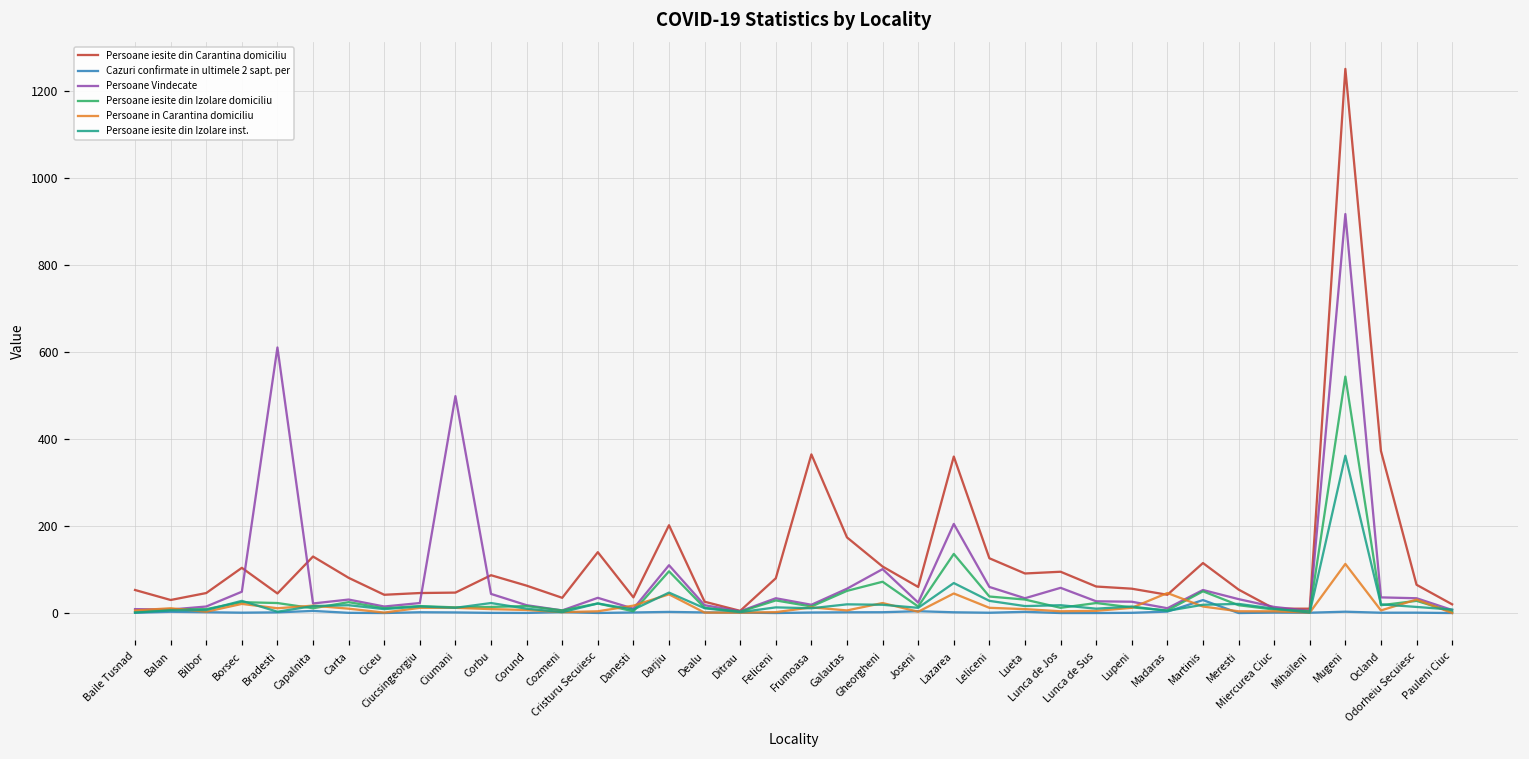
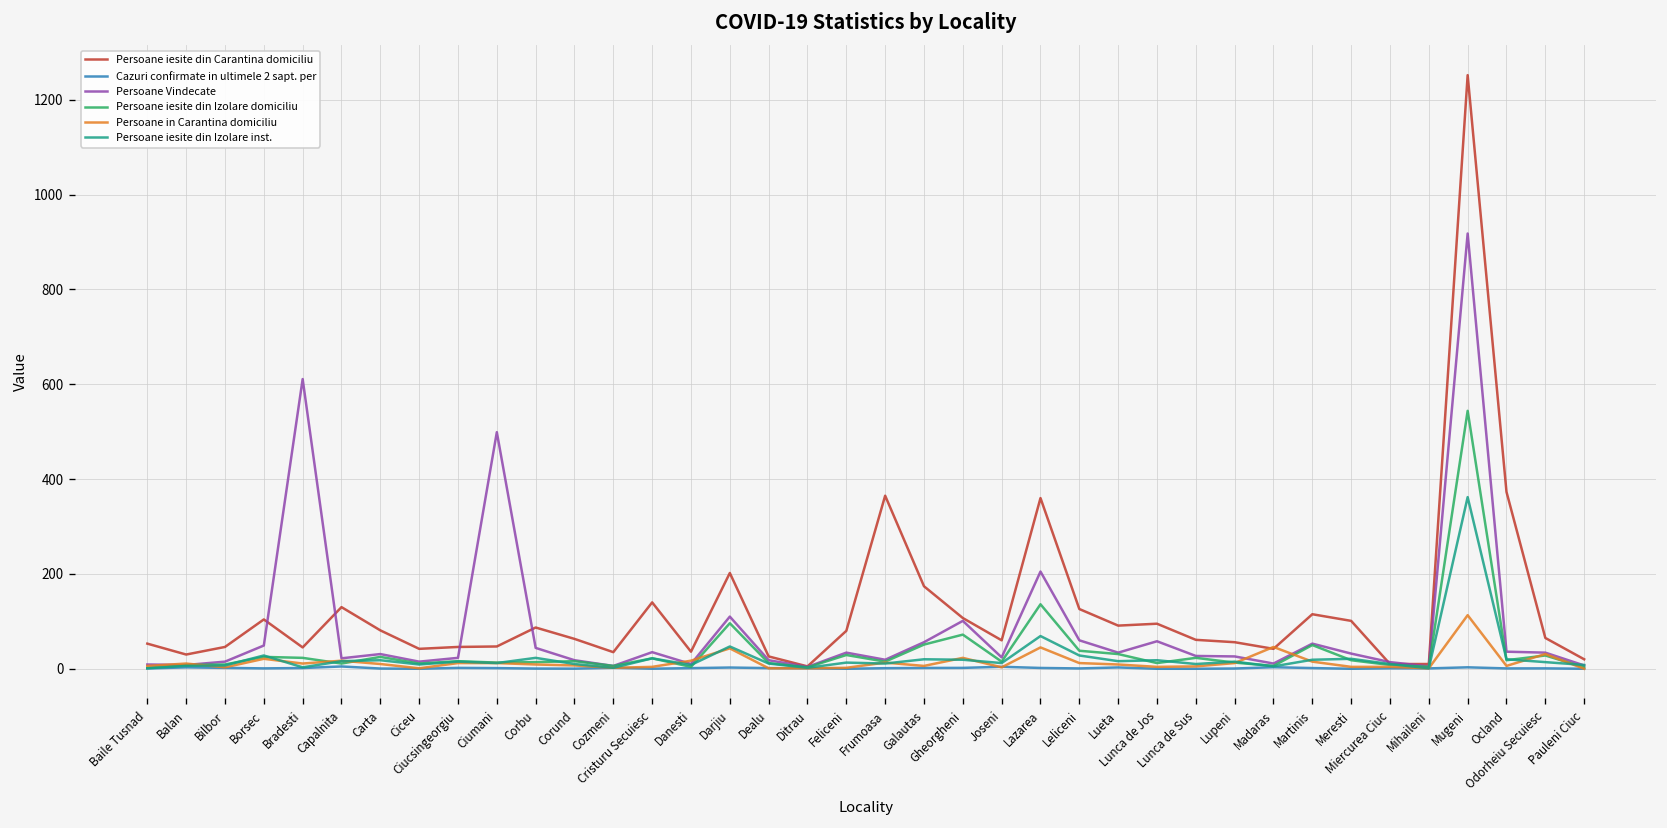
  {
    "Persoane iesite din Carantina domiciliu": {
      "Baile Tusnad": 50,
      "Balan": 30,
      "Bilbor": 50,
      "Borsec": 100,
      "Bradesti": 50,
      "Capalnita": 130,
      "Carta": 80,
      "Ciceu": 40,
      "Ciucsingeorgiu": 50,
      "Ciumani": 50,
      "Corbu": 90,
      "Corund": 60,
      "Cozmeni": 40,
      "Cristuru Secuiesc": 140,
      "Danesti": 40,
      "Darjiu": 200,
      "Dealu": 30,
      "Feliceni": 80,
      "Frumoasa": 370,
      "Galautas": 170,
      "Joseni": 60,
      "Lazarea": 360,
      "Leliceni": 130,
      "Lueta": 90,
      "Lunca de Jos": 100,
      "Lunca de Sus": 60,
      "Lupeni": 60,
      "Martinis": 120,
-     "Meresti": 50,
+     "Meresti": 100,
      "Mugeni": 1250,
      "Ocland": 370,
      "Odorheiu Secuiesc": 70,
      "Pauleni Ciuc": 20
    },
    "Cazuri confirmate in ultimele 2 sapt. per": {
      "Borsec": 0,
      "Carta": 0,
      "Ciucsingeorgiu": 0,
      "Ciumani": 0,
      "Corbu": 0,
      "Corund": 0,
      "Darjiu": 0,
      "Frumoasa": 0,
      "Gheorgheni": 0,
      "Lazarea": 0,
      "Leliceni": 0,
      "Lupeni": 0,
-     "Martinis": 30,
+     "Martinis": 0,
      "Mugeni": 0,
      "Odorheiu Secuiesc": 0
    },
    "Persoane Vindecate": {
      "Borsec": 50,
      "Bradesti": 610,
      "Ciucsingeorgiu": 20,
      "Ciumani": 500,
      "Corbu": 40,
      "Cristuru Secuiesc": 40,
      "Darjiu": 110,
      "Joseni": 20,
      "Lazarea": 210,
      "Leliceni": 60,
      "Lunca de Jos": 60,
      "Lupeni": 30,
      "Meresti": 30,
      "Mugeni": 920,
      "Ocland": 40
    },
    "Persoane in Carantina domiciliu": {
      "Bradesti": 10,
      "Carta": 10,
      "Danesti": 20,
      "Lazarea": 50,
      "Leliceni": 10,
      "Mugeni": 110
    }
  }
